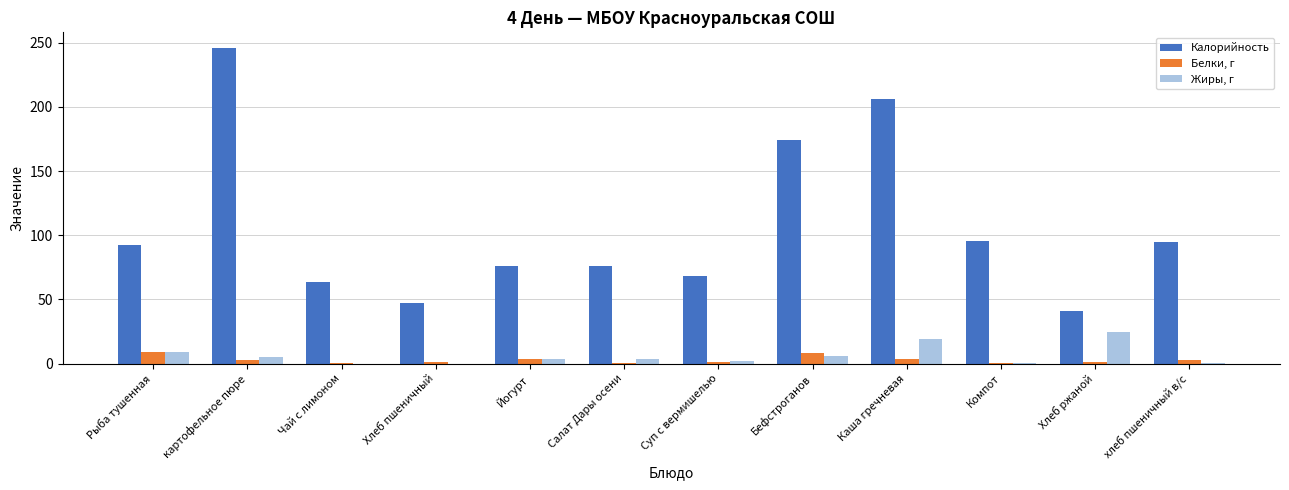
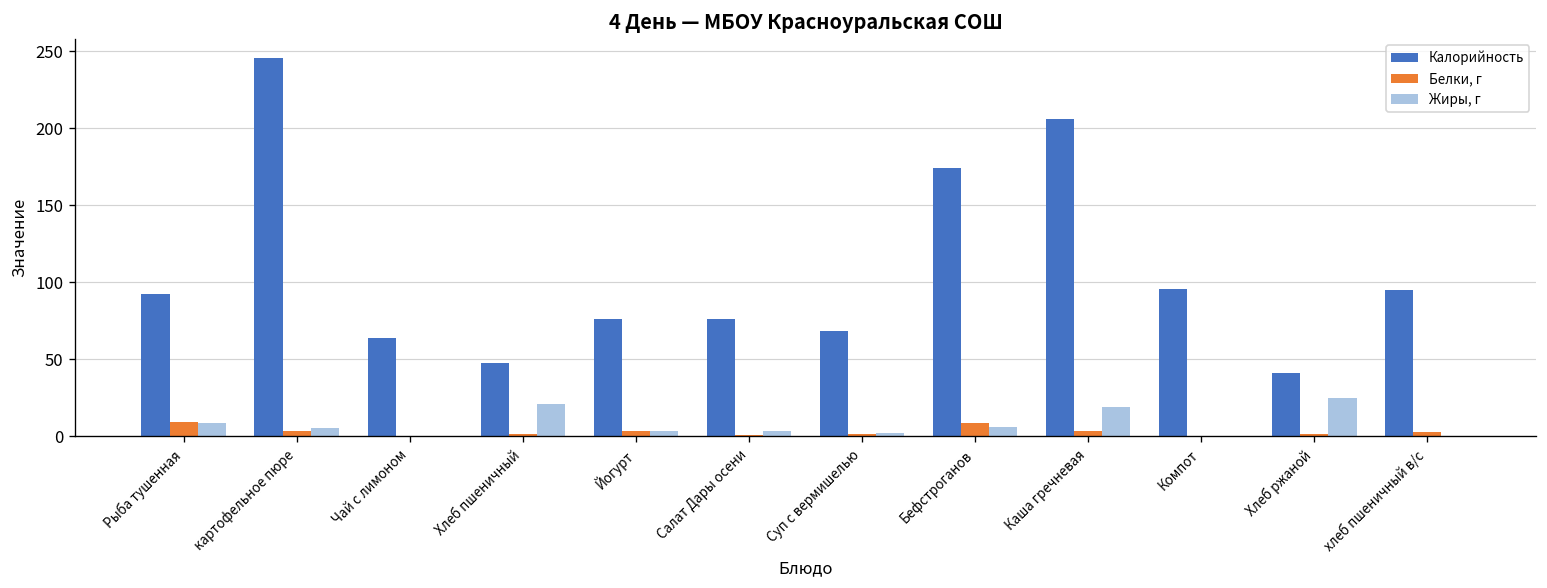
  {
    "Калорийность": {
      "Рыба тушенная": 93,
      "картофельное пюре": 246,
      "Чай с лимоном": 64,
      "Хлеб пшеничный": 47,
      "Йогурт": 76,
      "Салат Дары осени": 76,
      "Суп с вермишелью": 68,
      "Бефстроганов": 174,
      "Каша гречневая": 206,
      "Компот": 96,
      "Хлеб ржаной": 41,
      "хлеб пшеничный в/с": 95
    },
    "Белки, г": {
      "Рыба тушенная": 9,
      "картофельное пюре": 3,
      "Йогурт": 4,
      "Бефстроганов": 9,
      "Каша гречневая": 4,
      "хлеб пшеничный в/с": 3
    },
    "Жиры, г": {
      "Рыба тушенная": 9,
      "картофельное пюре": 5,
      "Чай с лимоном": 0,
-     "Хлеб пшеничный": 0,
+     "Хлеб пшеничный": 21,
      "Йогурт": 3,
      "Салат Дары осени": 4,
      "Суп с вермишелью": 2,
      "Бефстроганов": 6,
      "Каша гречневая": 19,
      "Хлеб ржаной": 25
    }
  }
